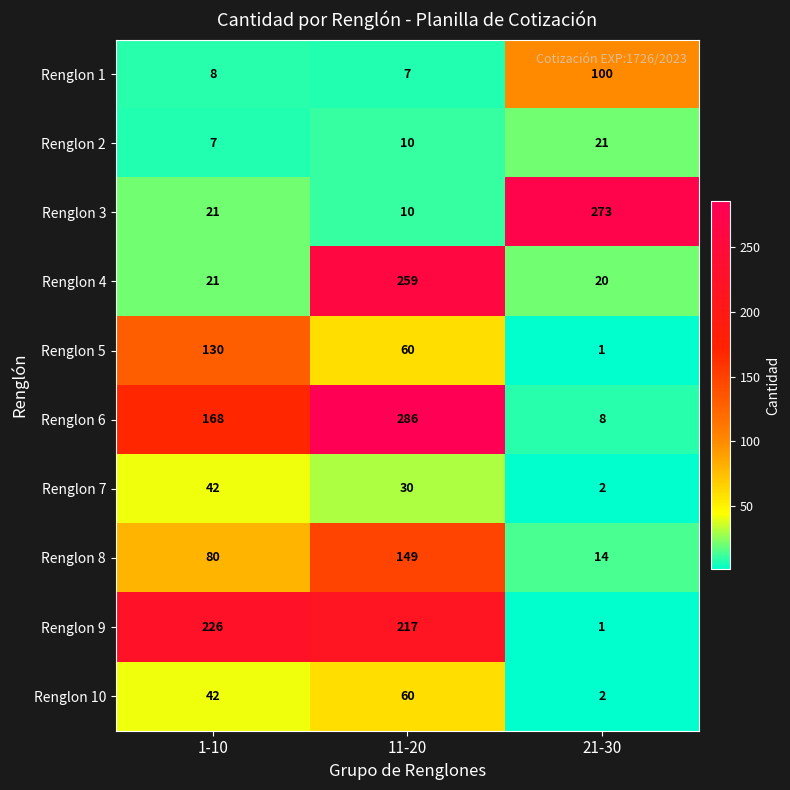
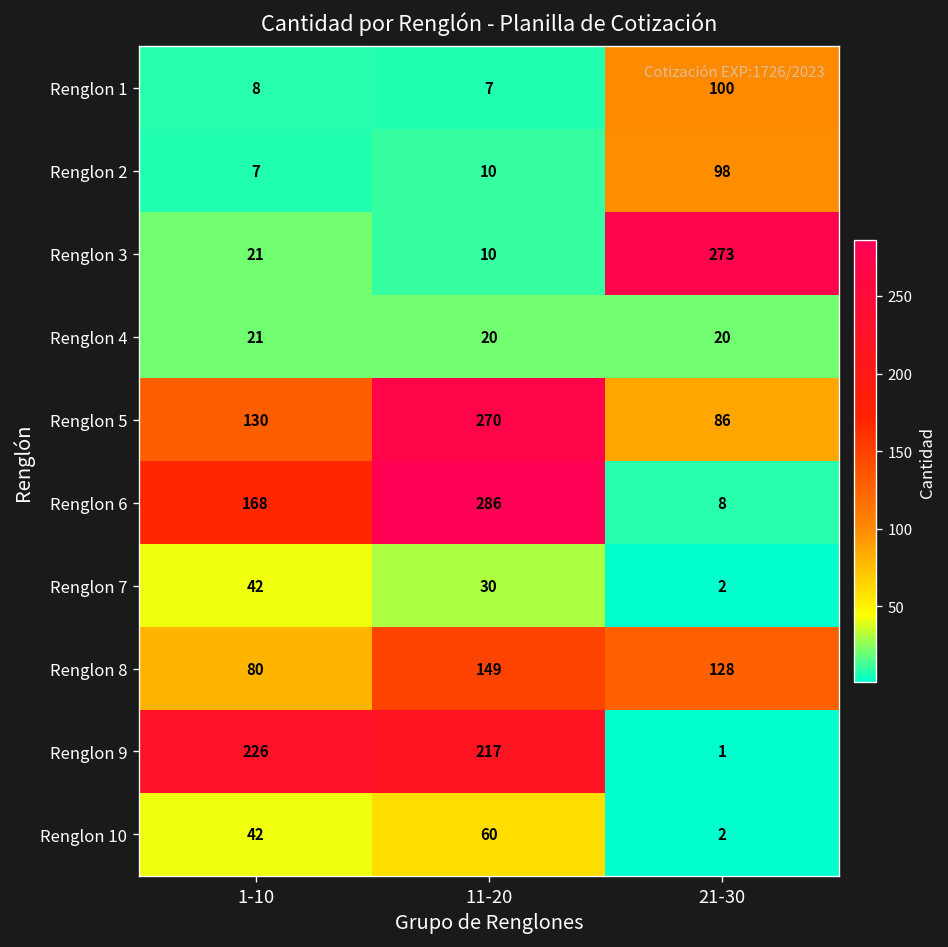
  {
    "Renglon 1": {
      "1-10": 8,
      "11-20": 7
    },
    "Renglon 2": {
      "1-10": 7,
      "11-20": 10,
-     "21-30": 21
+     "21-30": 98
    },
    "Renglon 3": {
      "1-10": 21,
      "11-20": 10,
      "21-30": 273
    },
    "Renglon 4": {
      "1-10": 21,
-     "11-20": 259,
+     "11-20": 20,
      "21-30": 20
    },
    "Renglon 5": {
      "1-10": 130,
-     "11-20": 60,
-     "21-30": 1
+     "11-20": 270,
+     "21-30": 86
    },
    "Renglon 6": {
      "1-10": 168,
      "11-20": 286,
      "21-30": 8
    },
    "Renglon 7": {
      "1-10": 42,
      "11-20": 30,
      "21-30": 2
    },
    "Renglon 8": {
      "1-10": 80,
      "11-20": 149,
-     "21-30": 14
+     "21-30": 128
    },
    "Renglon 9": {
      "1-10": 226,
      "11-20": 217,
      "21-30": 1
    },
    "Renglon 10": {
      "1-10": 42,
      "11-20": 60,
      "21-30": 2
    }
  }
